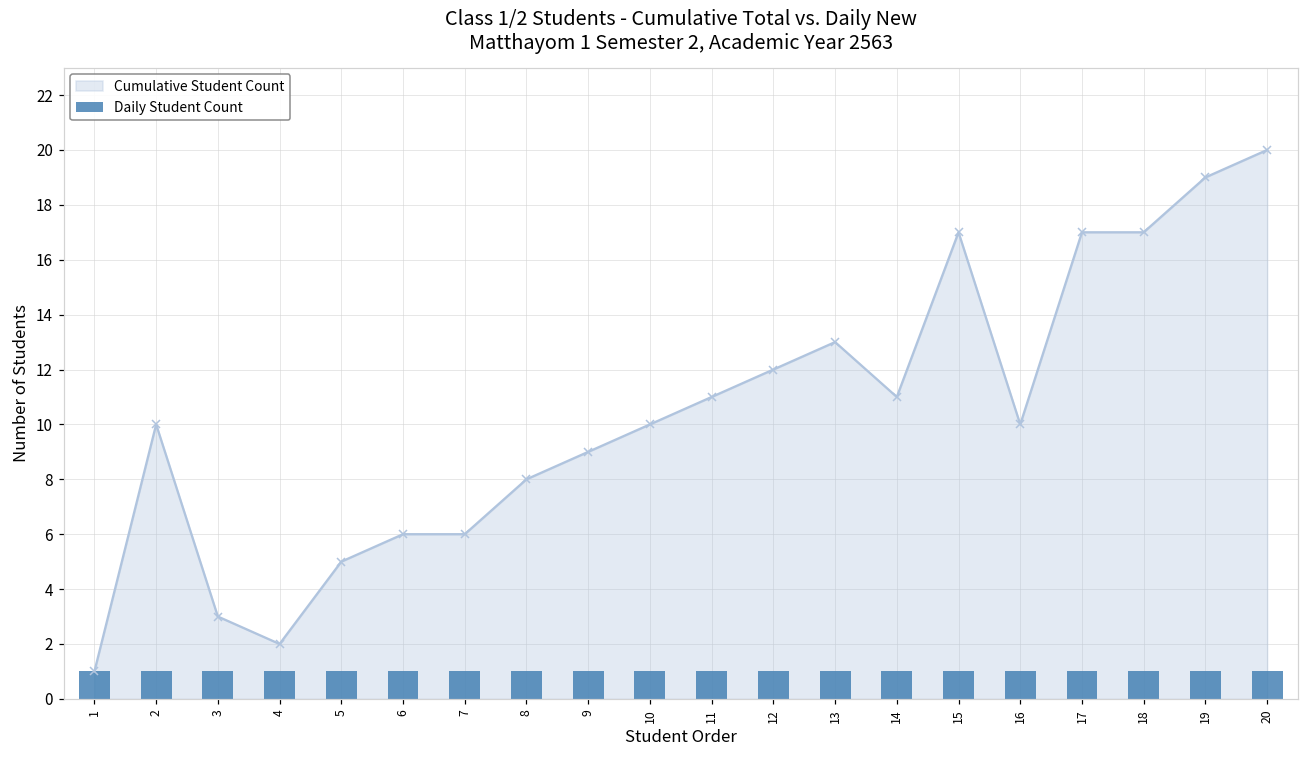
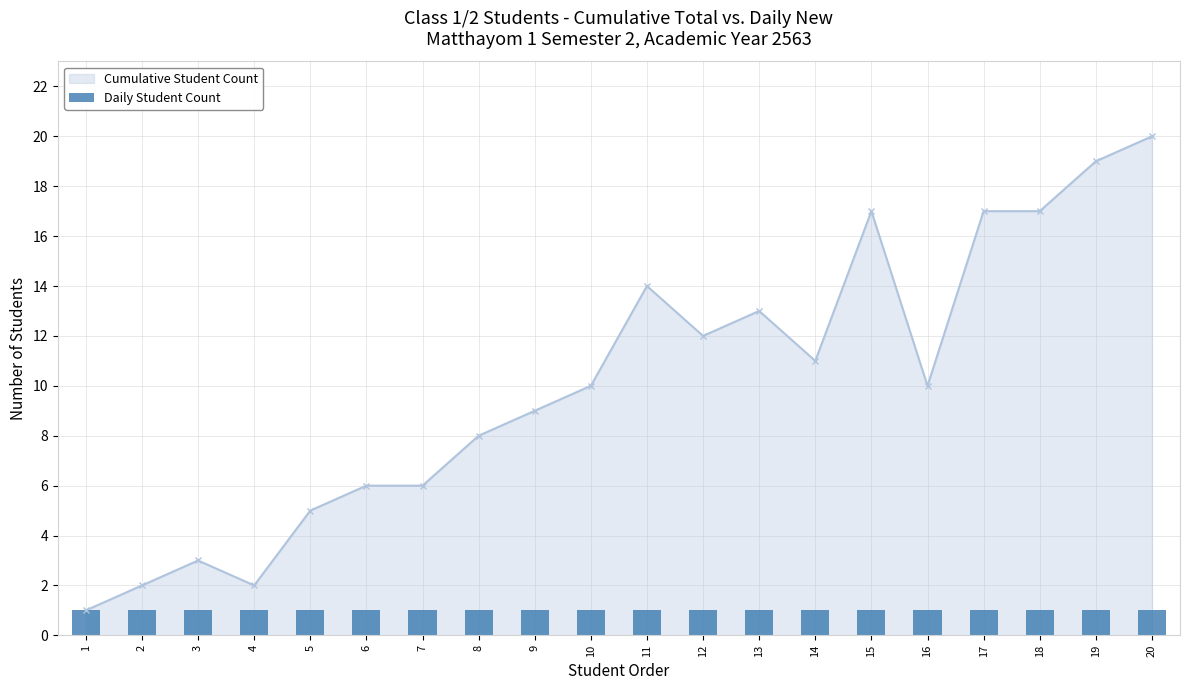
  {
    "Cumulative Student Count": {
      "1": 1,
-     "2": 10,
+     "2": 2,
      "3": 3,
      "4": 2,
      "5": 5,
      "6": 6,
      "7": 6,
      "8": 8,
      "9": 9,
      "10": 10,
-     "11": 11,
+     "11": 14,
      "12": 12,
      "13": 13,
      "14": 11,
      "15": 17,
      "16": 10,
      "17": 17,
      "18": 17,
      "19": 19,
      "20": 20
    },
    "Daily Student Count": {
      "1": 1,
      "2": 1,
      "3": 1,
      "4": 1,
      "5": 1,
      "6": 1,
      "7": 1,
      "8": 1,
      "9": 1,
      "10": 1,
      "11": 1,
      "12": 1,
      "13": 1,
      "14": 1,
      "15": 1,
      "16": 1,
      "17": 1,
      "18": 1,
      "19": 1,
      "20": 1
    }
  }
